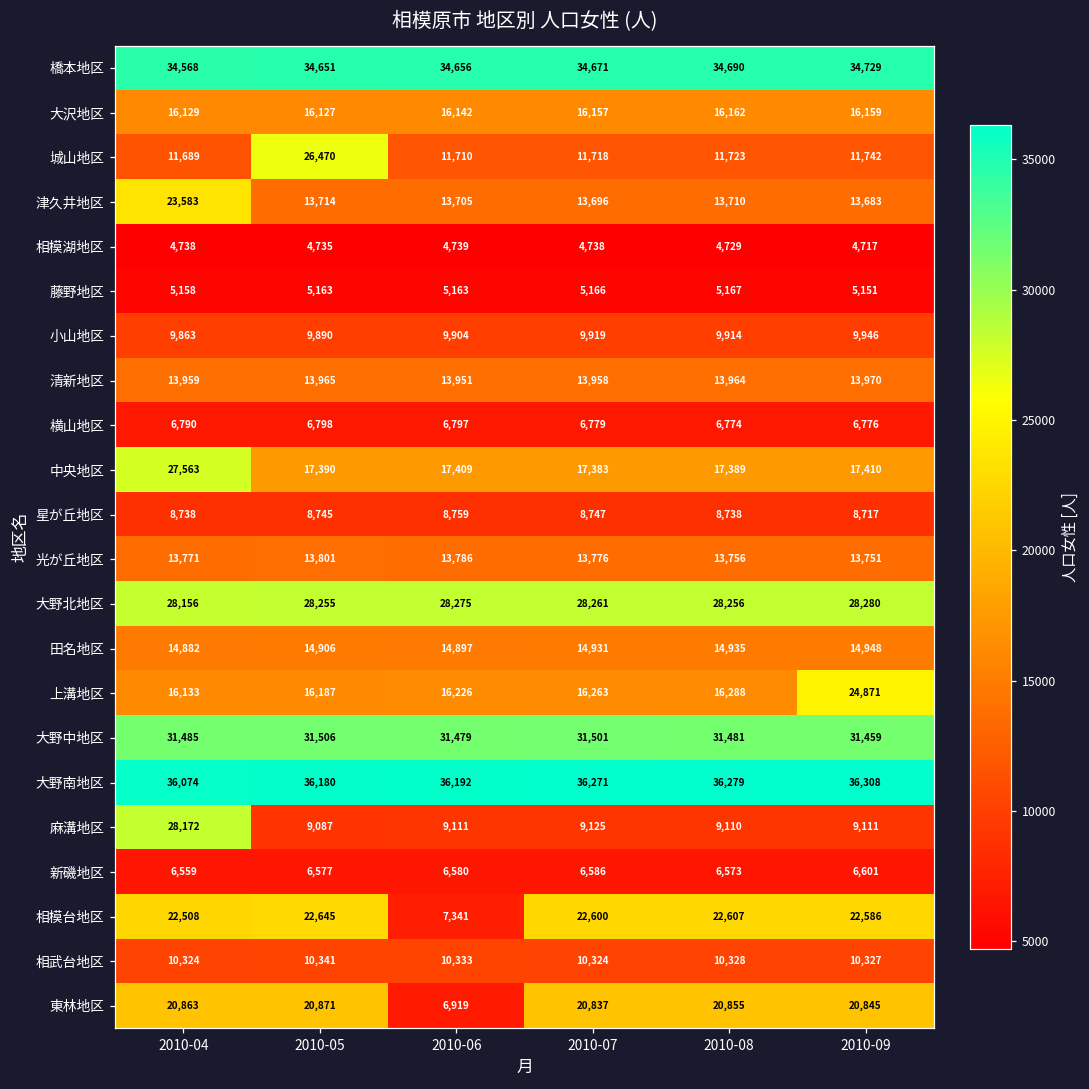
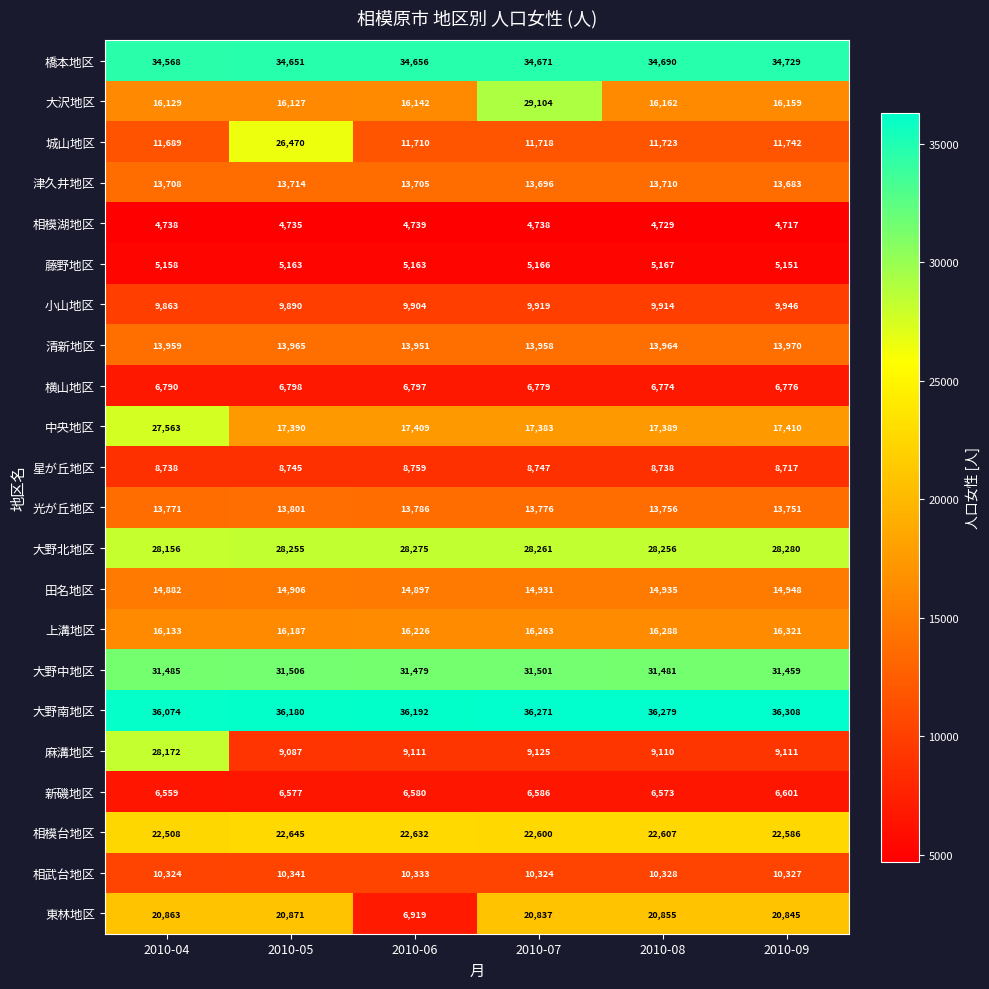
  {
    "橋本地区": {
      "2010-04": "34,568",
      "2010-05": "34,651",
      "2010-06": "34,656",
      "2010-07": "34,671",
      "2010-08": "34,690",
      "2010-09": "34,729"
    },
    "大沢地区": {
      "2010-04": "16,129",
      "2010-05": "16,127",
      "2010-06": "16,142",
-     "2010-07": "16,157",
+     "2010-07": "29,104",
      "2010-08": "16,162",
      "2010-09": "16,159"
    },
    "城山地区": {
      "2010-04": "11,689",
      "2010-05": "26,470",
      "2010-06": "11,710",
      "2010-07": "11,718",
      "2010-08": "11,723",
      "2010-09": "11,742"
    },
    "津久井地区": {
-     "2010-04": "23,583",
+     "2010-04": "13,708",
      "2010-05": "13,714",
      "2010-06": "13,705",
      "2010-07": "13,696",
      "2010-08": "13,710",
      "2010-09": "13,683"
    },
    "相模湖地区": {
      "2010-04": "4,738",
      "2010-05": "4,735",
      "2010-06": "4,739",
      "2010-07": "4,738",
      "2010-08": "4,729",
      "2010-09": "4,717"
    },
    "藤野地区": {
      "2010-04": "5,158",
      "2010-05": "5,163",
      "2010-06": "5,163",
      "2010-07": "5,166",
      "2010-08": "5,167",
      "2010-09": "5,151"
    },
    "小山地区": {
      "2010-04": "9,863",
      "2010-05": "9,890",
      "2010-06": "9,904",
      "2010-07": "9,919",
      "2010-08": "9,914",
      "2010-09": "9,946"
    },
    "清新地区": {
      "2010-04": "13,959",
      "2010-05": "13,965",
      "2010-06": "13,951",
      "2010-07": "13,958",
      "2010-08": "13,964",
      "2010-09": "13,970"
    },
    "横山地区": {
      "2010-04": "6,790",
      "2010-05": "6,798",
      "2010-06": "6,797",
      "2010-07": "6,779",
      "2010-08": "6,774",
      "2010-09": "6,776"
    },
    "中央地区": {
      "2010-04": "27,563",
      "2010-05": "17,390",
      "2010-06": "17,409",
      "2010-07": "17,383",
      "2010-08": "17,389",
      "2010-09": "17,410"
    },
    "星が丘地区": {
      "2010-04": "8,738",
      "2010-05": "8,745",
      "2010-06": "8,759",
      "2010-07": "8,747",
      "2010-08": "8,738",
      "2010-09": "8,717"
    },
    "光が丘地区": {
      "2010-04": "13,771",
      "2010-05": "13,801",
      "2010-06": "13,786",
      "2010-07": "13,776",
      "2010-08": "13,756",
      "2010-09": "13,751"
    },
    "大野北地区": {
      "2010-04": "28,156",
      "2010-05": "28,255",
      "2010-06": "28,275",
      "2010-07": "28,261",
      "2010-08": "28,256",
      "2010-09": "28,280"
    },
    "田名地区": {
      "2010-04": "14,882",
      "2010-05": "14,906",
      "2010-06": "14,897",
      "2010-07": "14,931",
      "2010-08": "14,935",
      "2010-09": "14,948"
    },
    "上溝地区": {
      "2010-04": "16,133",
      "2010-05": "16,187",
      "2010-06": "16,226",
      "2010-07": "16,263",
      "2010-08": "16,288",
-     "2010-09": "24,871"
+     "2010-09": "16,321"
    },
    "大野中地区": {
      "2010-04": "31,485",
      "2010-05": "31,506",
      "2010-06": "31,479",
      "2010-07": "31,501",
      "2010-08": "31,481",
      "2010-09": "31,459"
    },
    "大野南地区": {
      "2010-04": "36,074",
      "2010-05": "36,180",
      "2010-06": "36,192",
      "2010-07": "36,271",
      "2010-08": "36,279",
      "2010-09": "36,308"
    },
    "麻溝地区": {
      "2010-04": "28,172",
      "2010-05": "9,087",
      "2010-06": "9,111",
      "2010-07": "9,125",
      "2010-08": "9,110",
      "2010-09": "9,111"
    },
    "新磯地区": {
      "2010-04": "6,559",
      "2010-05": "6,577",
      "2010-06": "6,580",
      "2010-07": "6,586",
      "2010-08": "6,573",
      "2010-09": "6,601"
    },
    "相模台地区": {
      "2010-04": "22,508",
      "2010-05": "22,645",
-     "2010-06": "7,341",
+     "2010-06": "22,632",
      "2010-07": "22,600",
      "2010-08": "22,607",
      "2010-09": "22,586"
    },
    "相武台地区": {
      "2010-04": "10,324",
      "2010-05": "10,341",
      "2010-06": "10,333",
      "2010-07": "10,324",
      "2010-08": "10,328",
      "2010-09": "10,327"
    },
    "東林地区": {
      "2010-04": "20,863",
      "2010-05": "20,871",
      "2010-06": "6,919",
      "2010-07": "20,837",
      "2010-08": "20,855",
      "2010-09": "20,845"
    }
  }
